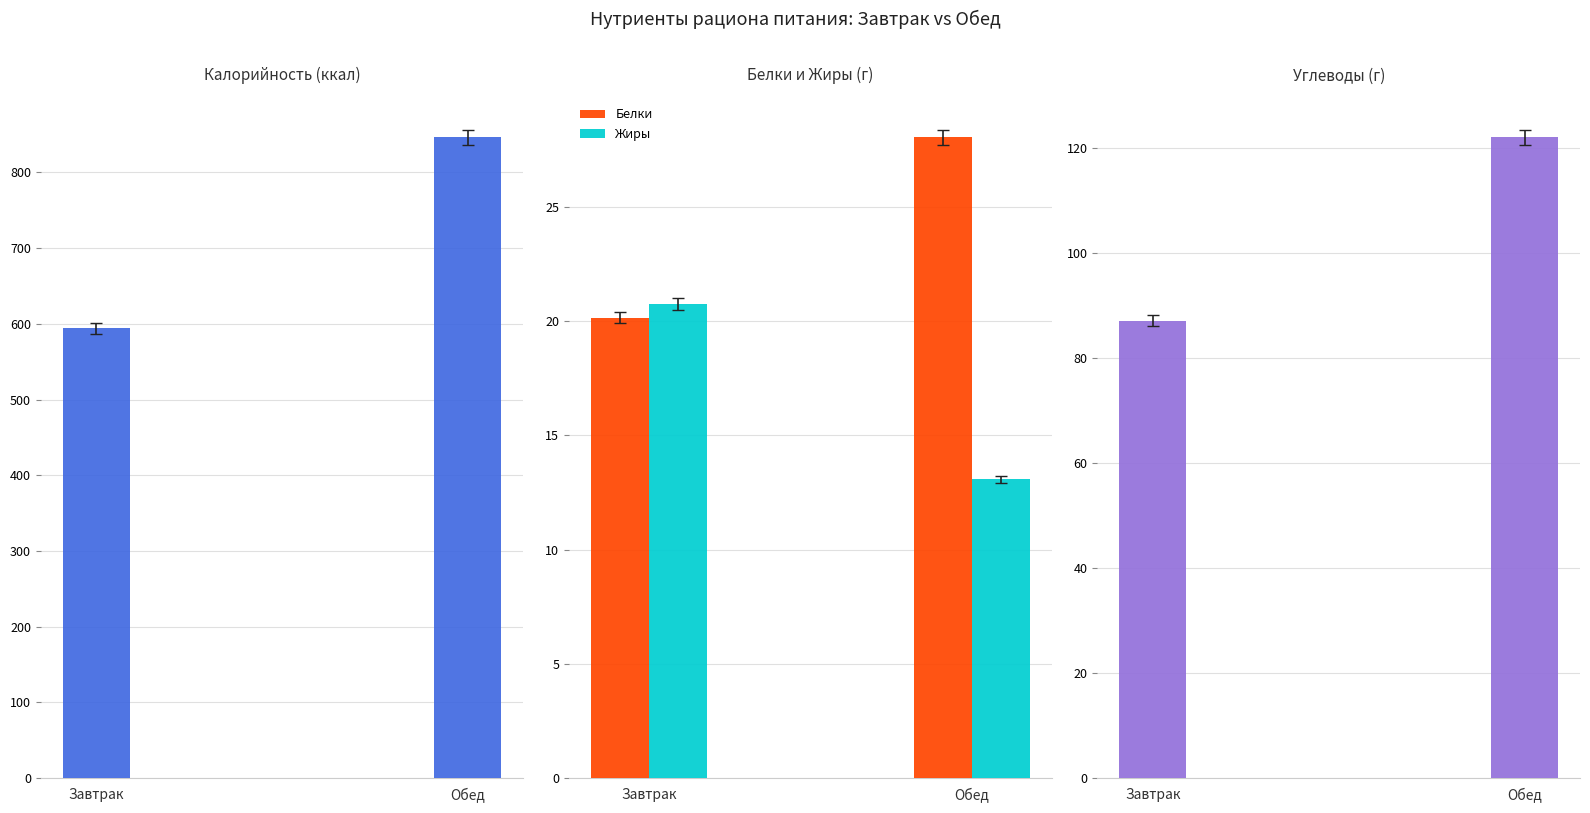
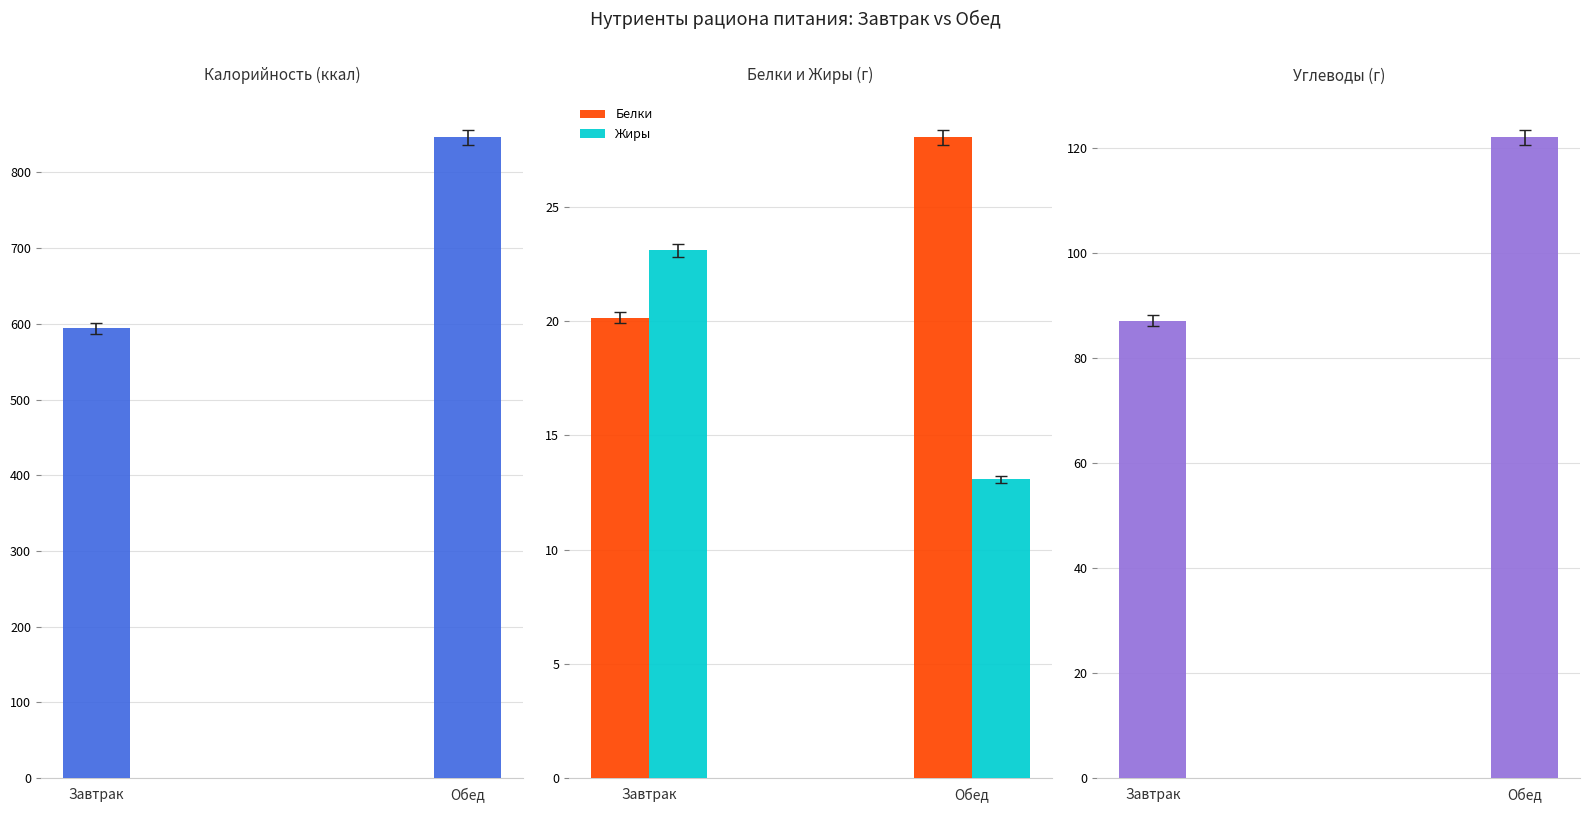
  {
    "Белки и Жиры (г)": {
      "Белки": {
        "Завтрак": 20.1,
        "Обед": 28.0
      },
      "Жиры": {
-       "Завтрак": 20.7,
+       "Завтрак": 23.1,
        "Обед": 13.1
      }
    }
  }
